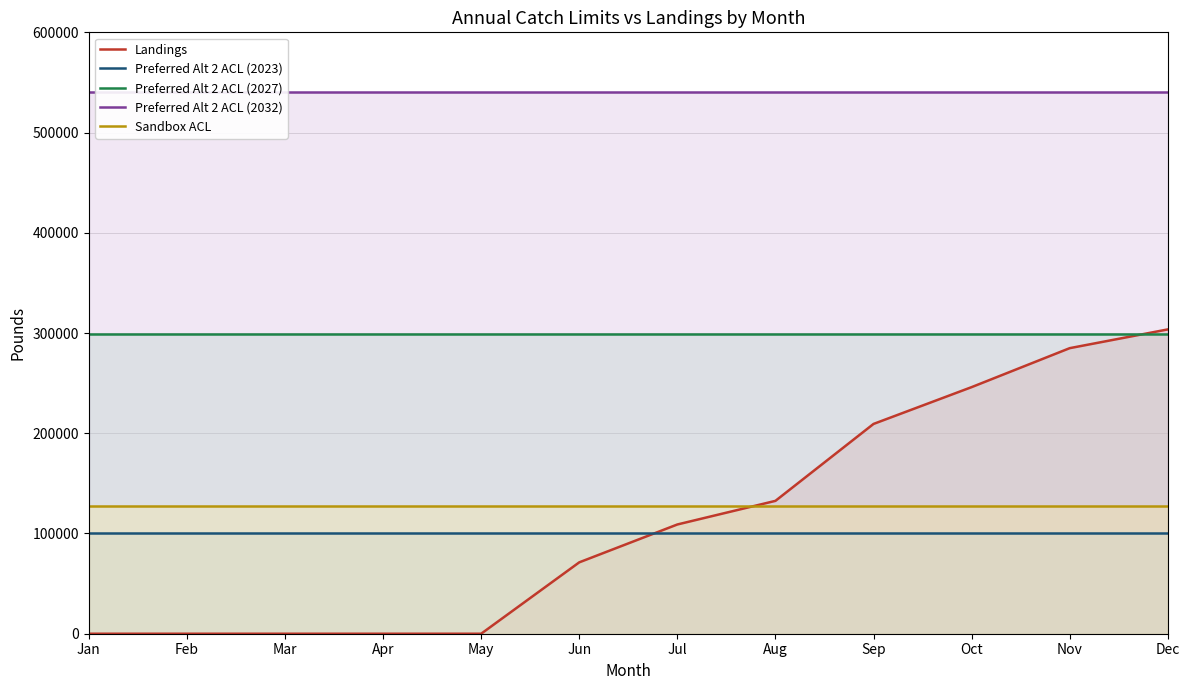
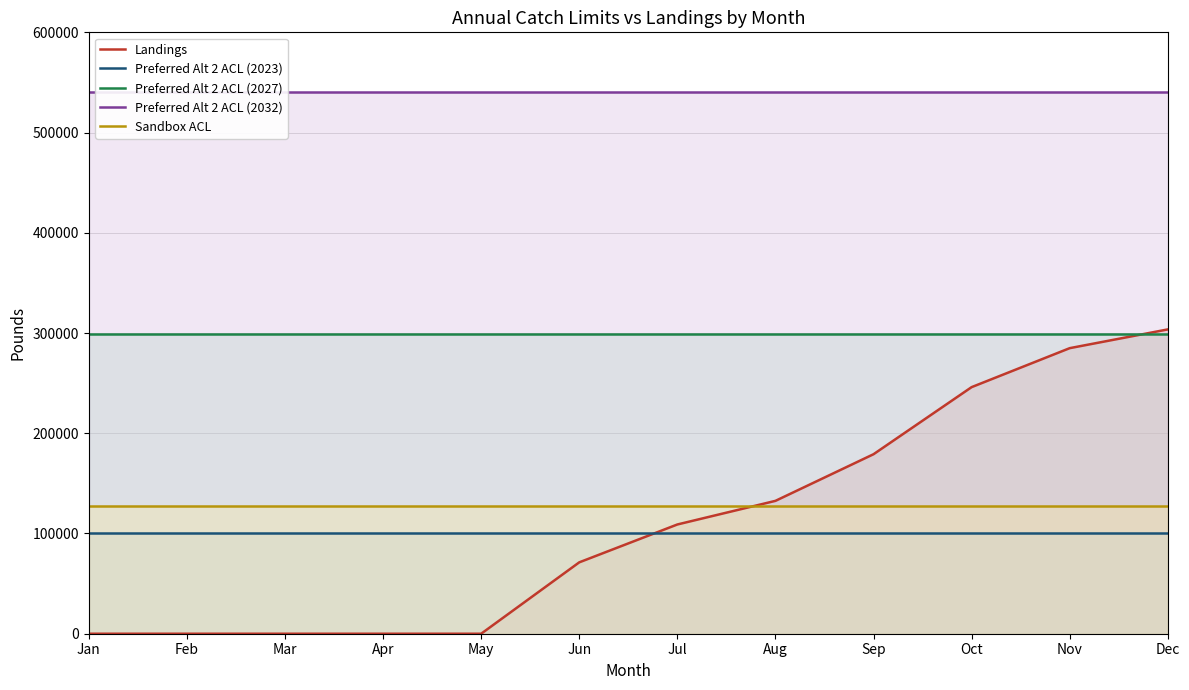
  {
    "Landings": {
      "Jan": 0,
      "Feb": 0,
      "Mar": 0,
      "Apr": 0,
      "May": 0,
      "Jun": 71000,
      "Jul": 109000,
      "Aug": 133000,
-     "Sep": 209000,
+     "Sep": 179000,
      "Oct": 246000,
      "Nov": 285000,
      "Dec": 304000
    },
    "Preferred Alt 2 ACL (2023)": {
      "Jan": 100000,
      "Feb": 100000,
      "Mar": 100000,
      "Apr": 100000,
      "May": 100000,
      "Jun": 100000,
      "Jul": 100000,
      "Aug": 100000,
      "Sep": 100000,
      "Oct": 100000,
      "Nov": 100000,
      "Dec": 100000
    },
    "Preferred Alt 2 ACL (2027)": {
      "Jan": 299000,
      "Feb": 299000,
      "Mar": 299000,
      "Apr": 299000,
      "May": 299000,
      "Jun": 299000,
      "Jul": 299000,
      "Aug": 299000,
      "Sep": 299000,
      "Oct": 299000,
      "Nov": 299000,
      "Dec": 299000
    },
    "Preferred Alt 2 ACL (2032)": {
      "Jan": 540000,
      "Apr": 540000,
      "May": 540000,
      "Jun": 540000,
      "Jul": 540000,
      "Aug": 540000,
      "Sep": 540000,
      "Oct": 540000,
      "Nov": 540000,
      "Dec": 540000
    },
    "Sandbox ACL": {
      "Jan": 127000,
      "Feb": 127000,
      "Mar": 127000,
      "Apr": 127000,
      "May": 127000,
      "Jun": 127000,
      "Jul": 127000,
      "Aug": 127000,
      "Sep": 127000,
      "Oct": 127000,
      "Nov": 127000,
      "Dec": 127000
    }
  }
